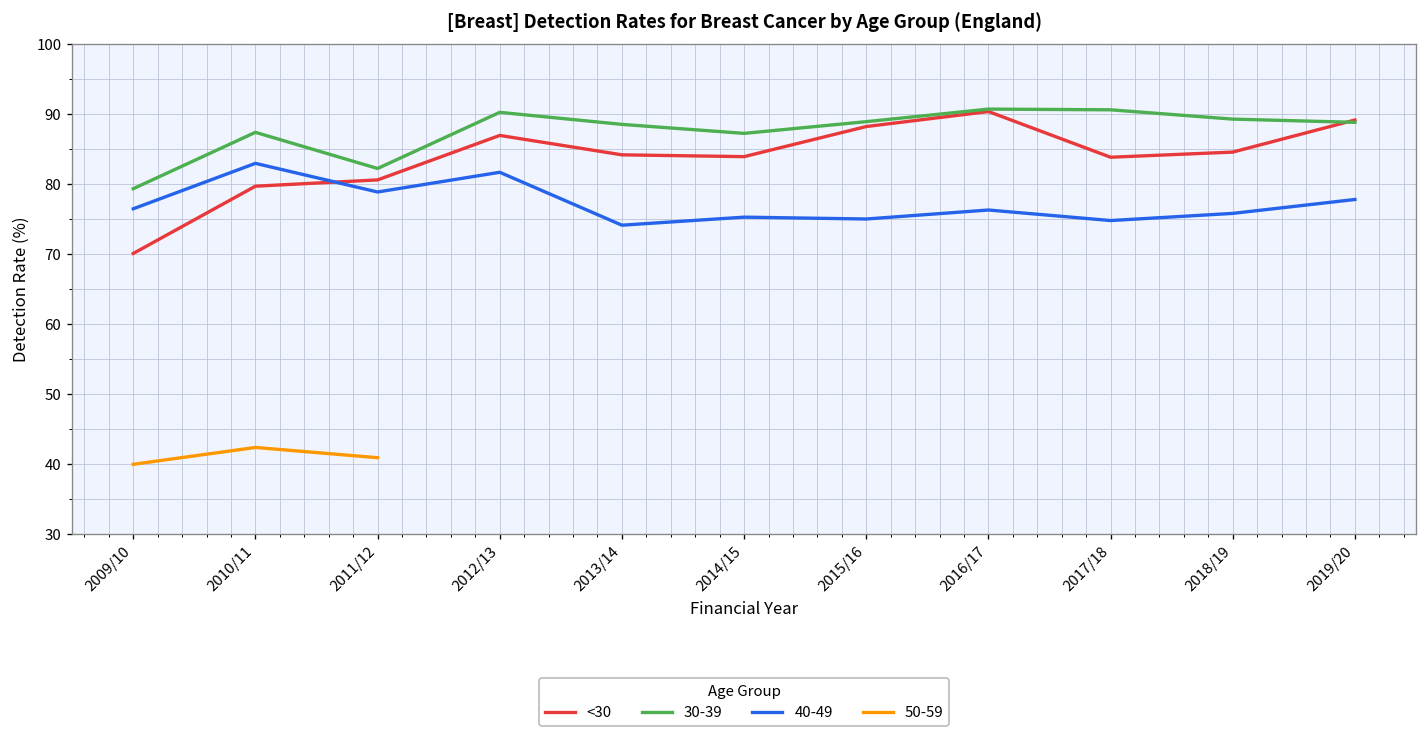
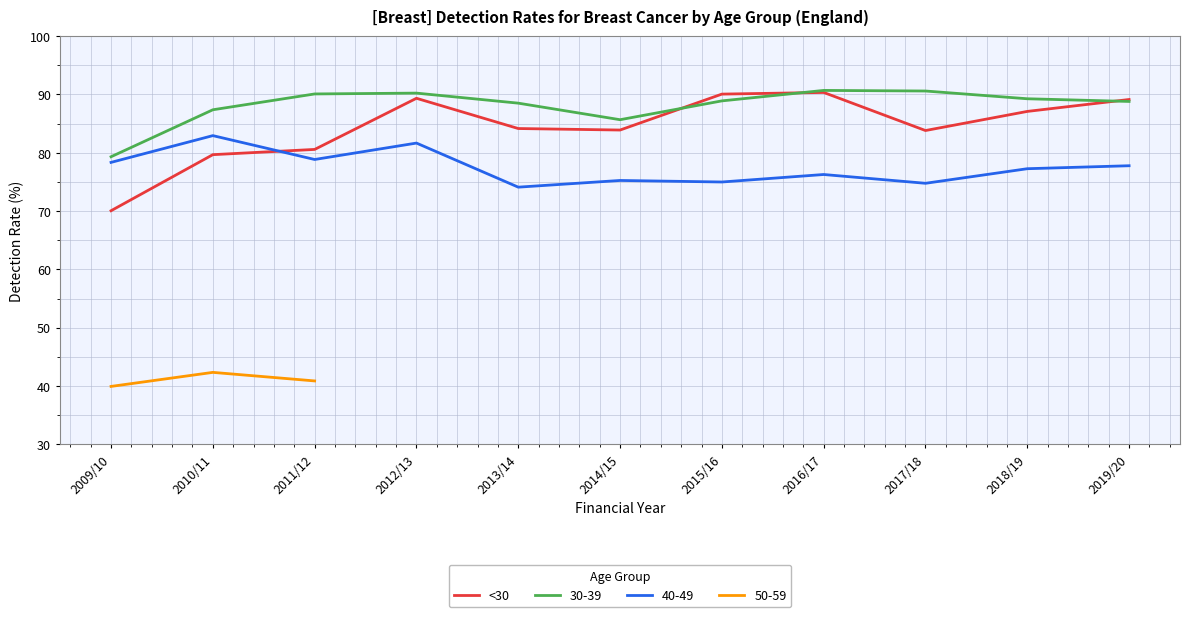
  {
    "<30": {
      "2009/10": 70,
      "2010/11": 80,
      "2011/12": 81,
-     "2012/13": 87,
+     "2012/13": 89,
      "2013/14": 84,
      "2014/15": 84,
-     "2015/16": 88,
+     "2015/16": 90,
      "2017/18": 84,
-     "2018/19": 85
+     "2018/19": 87
    },
    "30-39": {
      "2009/10": 79,
      "2010/11": 87,
-     "2011/12": 82,
+     "2011/12": 90,
      "2012/13": 90,
      "2013/14": 89,
-     "2014/15": 87,
+     "2014/15": 86,
      "2015/16": 89,
      "2017/18": 91,
      "2018/19": 89
    },
    "40-49": {
-     "2009/10": 76,
+     "2009/10": 78,
      "2010/11": 83,
      "2011/12": 79,
      "2012/13": 82,
      "2013/14": 74,
      "2014/15": 75,
      "2015/16": 75,
      "2016/17": 76,
      "2017/18": 75,
-     "2018/19": 76,
+     "2018/19": 77,
      "2019/20": 78
    },
    "50-59": {
      "2009/10": 40,
      "2010/11": 42,
      "2011/12": 41
    }
  }
